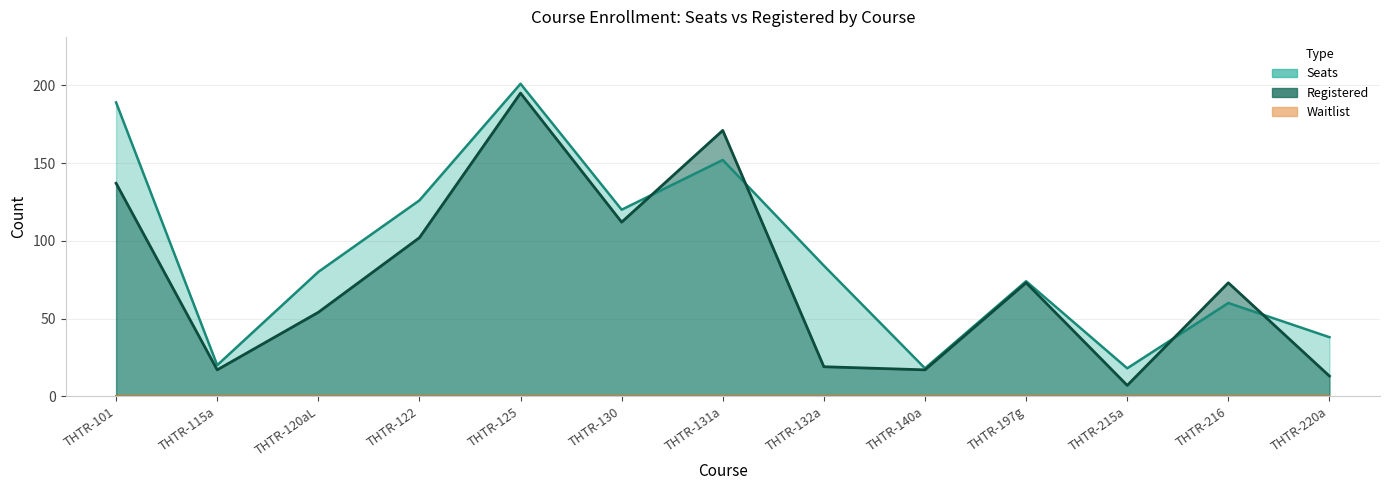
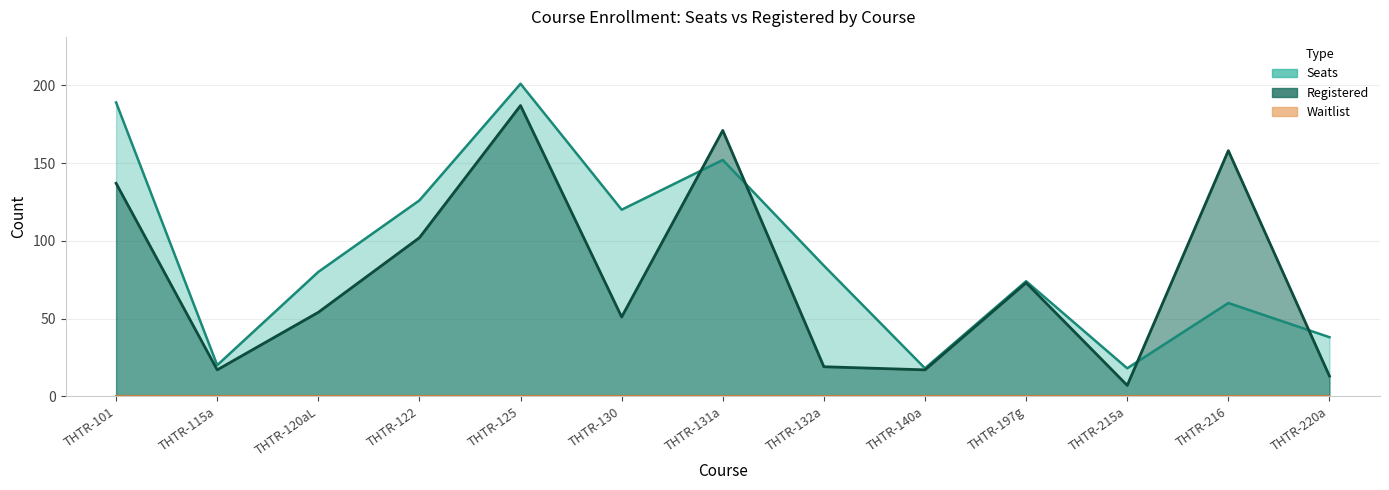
  {
    "Seats": {
      "THTR-101": 189,
      "THTR-115a": 20,
      "THTR-120aL": 80,
      "THTR-122": 126,
      "THTR-125": 201,
      "THTR-130": 120,
      "THTR-131a": 152,
      "THTR-132a": 84,
      "THTR-215a": 18,
      "THTR-216": 60,
      "THTR-220a": 38
    },
    "Registered": {
      "THTR-101": 137,
      "THTR-115a": 17,
      "THTR-120aL": 54,
      "THTR-122": 102,
-     "THTR-125": 195,
-     "THTR-130": 112,
+     "THTR-125": 187,
+     "THTR-130": 51,
      "THTR-131a": 171,
      "THTR-132a": 19,
      "THTR-215a": 7,
-     "THTR-216": 73,
+     "THTR-216": 158,
      "THTR-220a": 13
    },
    "Waitlist": {
      "THTR-101": 0,
      "THTR-115a": 0,
      "THTR-120aL": 0,
      "THTR-122": 0,
      "THTR-125": 0,
      "THTR-130": 0,
      "THTR-131a": 0,
      "THTR-132a": 0,
      "THTR-140a": 0,
      "THTR-197g": 0,
      "THTR-215a": 0,
      "THTR-216": 0,
      "THTR-220a": 0
    }
  }
